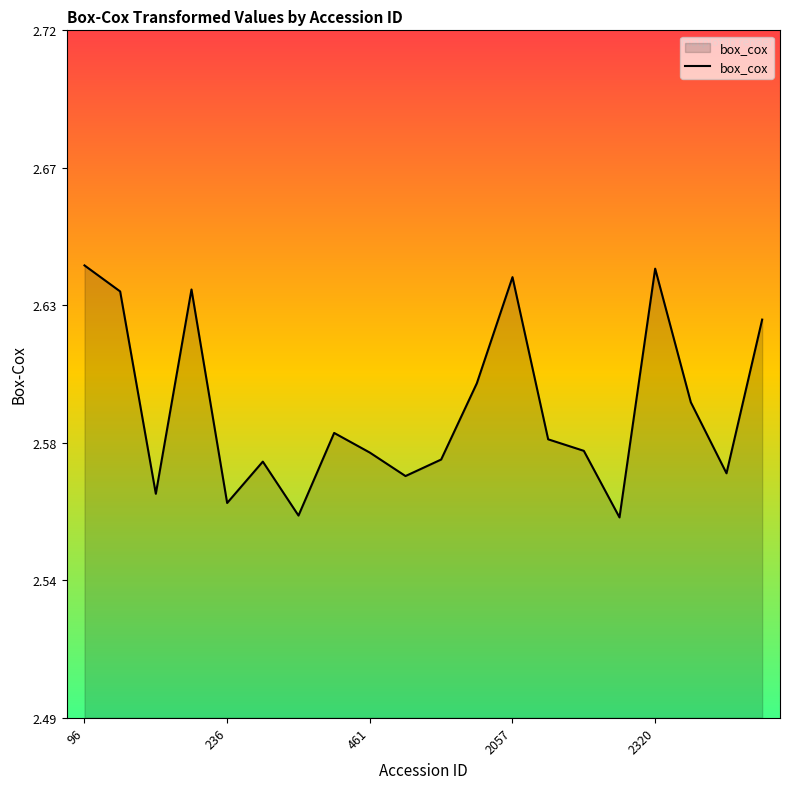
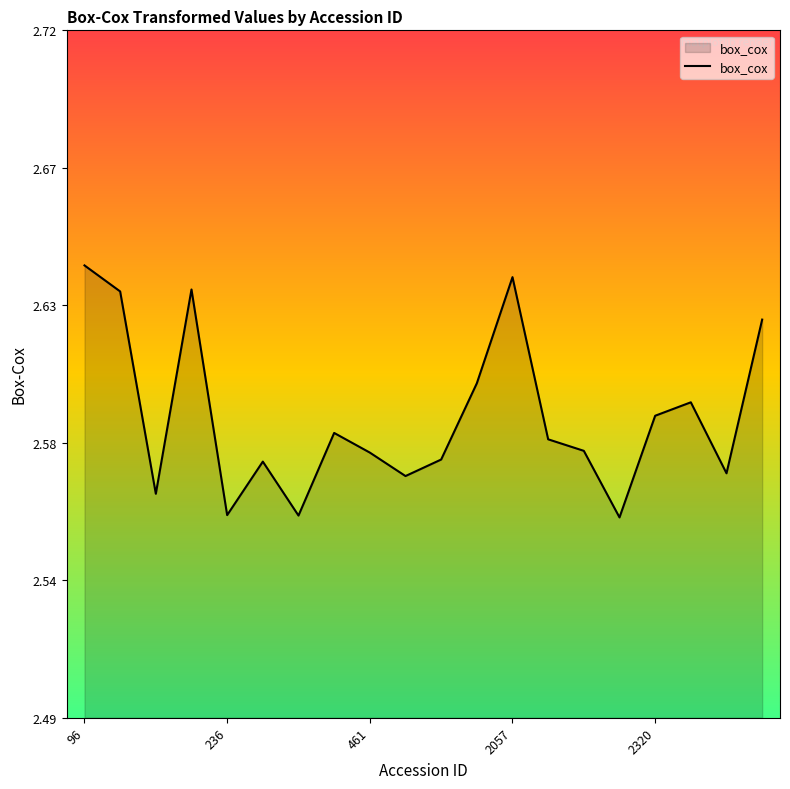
  {
    "96": 2.641,
-   "236": 2.562,
+   "236": 2.558,
    "461": 2.579,
    "2057": 2.637,
-   "2320": 2.640
+   "2320": 2.591
  }
